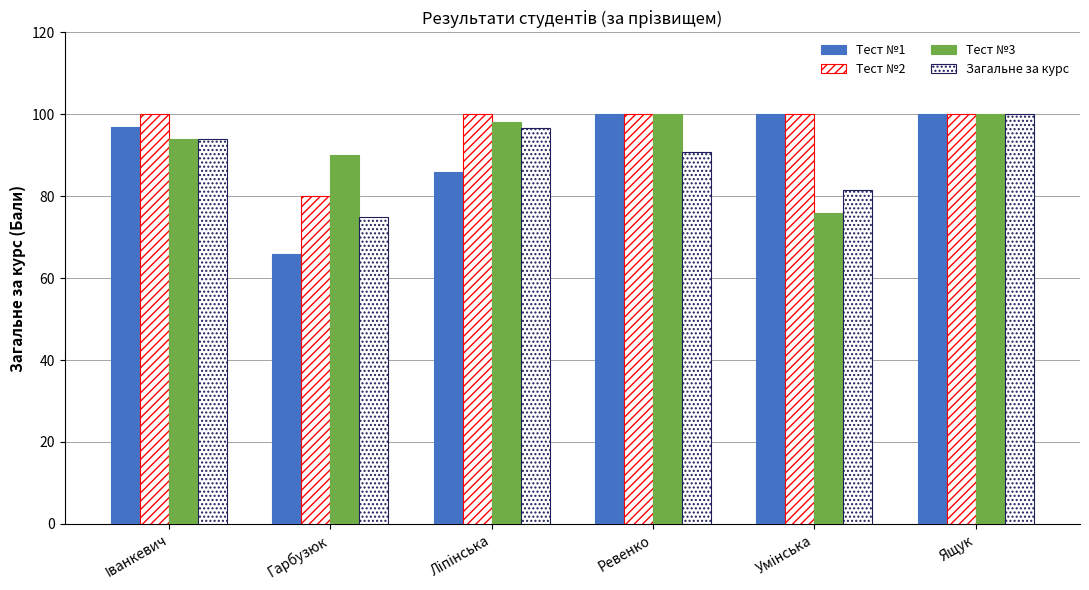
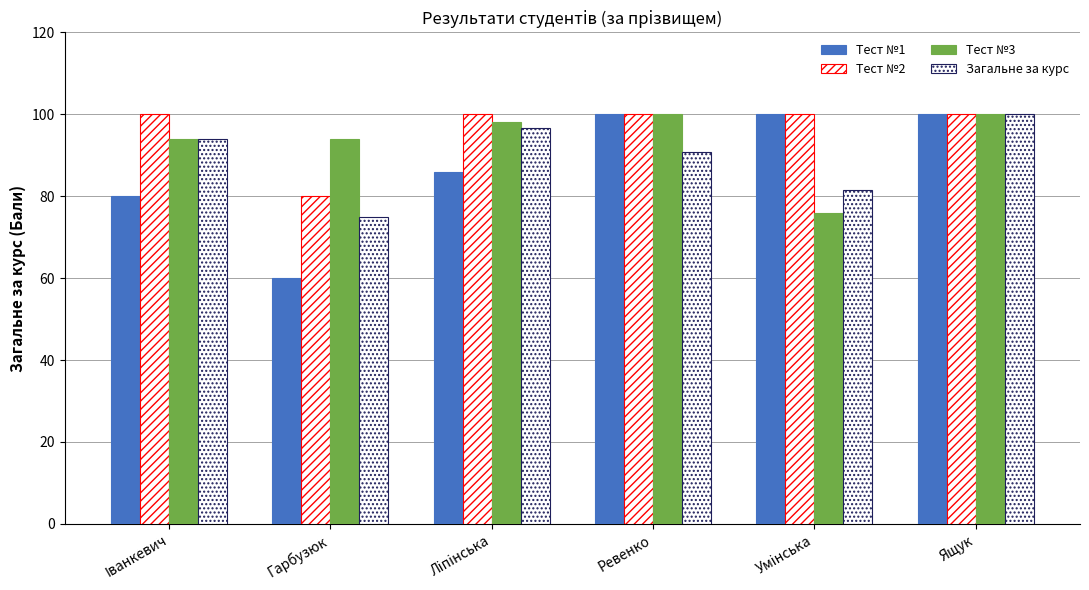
  {
    "Тест №1": {
-     "Іванкевич": 97,
-     "Гарбузюк": 66,
+     "Іванкевич": 80,
+     "Гарбузюк": 60,
      "Ліпінська": 86,
      "Ревенко": 100,
      "Умінська": 100,
      "Ящук": 100
    },
    "Тест №3": {
      "Іванкевич": 94,
-     "Гарбузюк": 90,
+     "Гарбузюк": 94,
      "Ліпінська": 98,
      "Ревенко": 100,
      "Умінська": 76,
      "Ящук": 100
    }
  }
